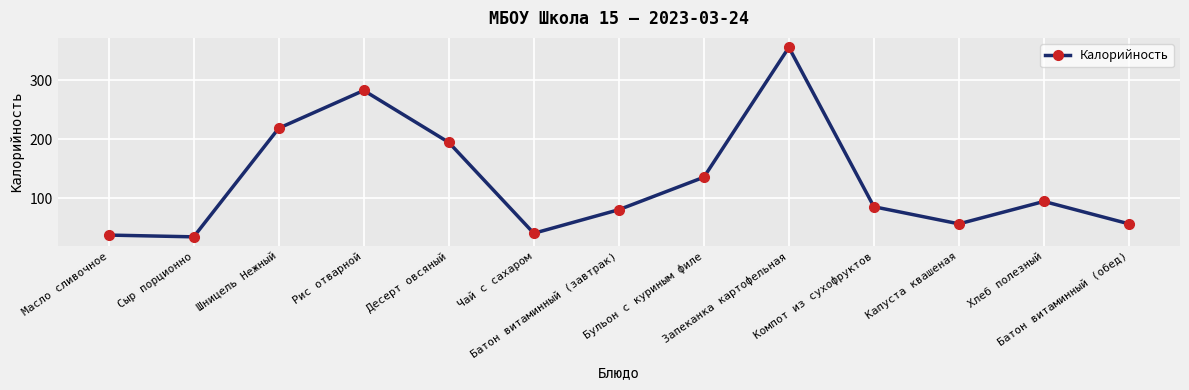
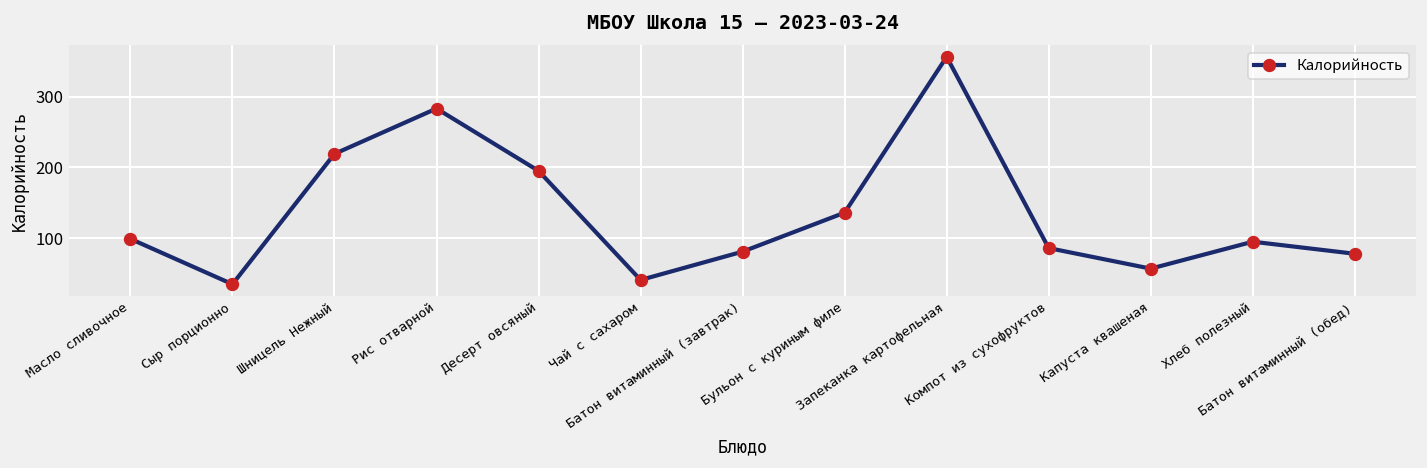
  {
-   "Масло сливочное": 40,
+   "Масло сливочное": 100,
    "Сыр порционно": 40,
    "Шницель Нежный": 220,
    "Рис отварной": 280,
    "Десерт овсяный": 200,
    "Чай с сахаром": 40,
    "Батон витаминный (завтрак)": 80,
    "Бульон с куриным филе": 140,
    "Запеканка картофельная": 360,
    "Компот из сухофруктов": 90,
    "Капуста квашеная": 60,
    "Хлеб полезный": 100,
-   "Батон витаминный (обед)": 60
+   "Батон витаминный (обед)": 80
  }
